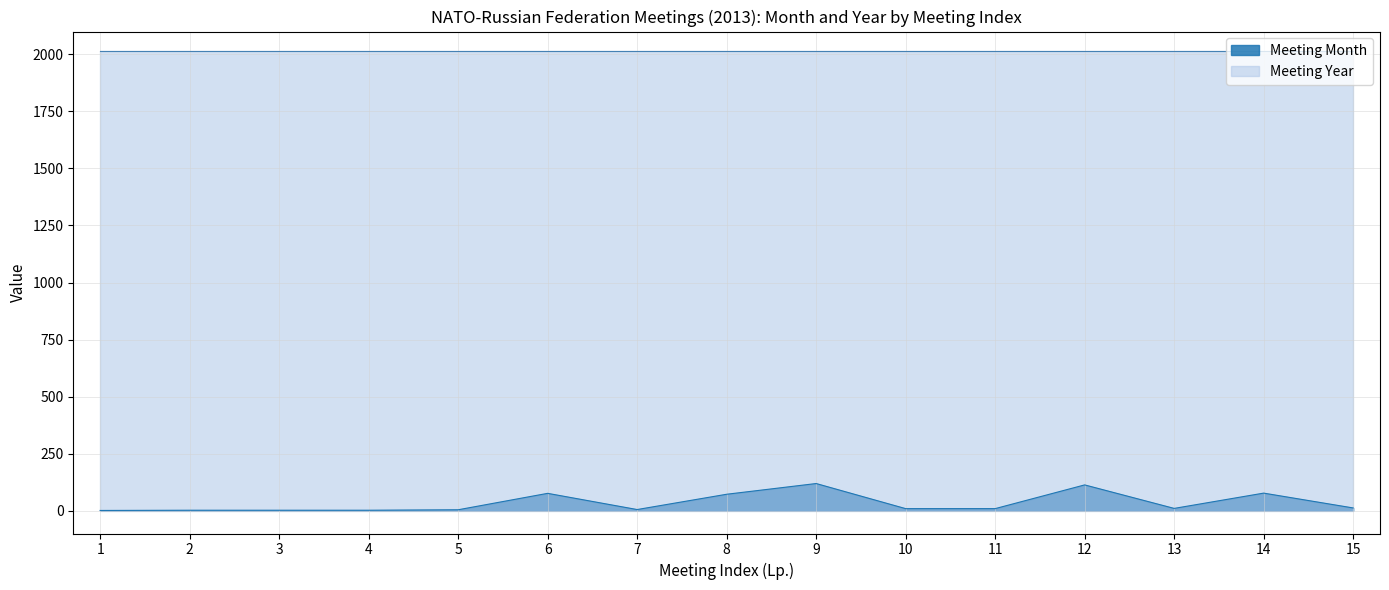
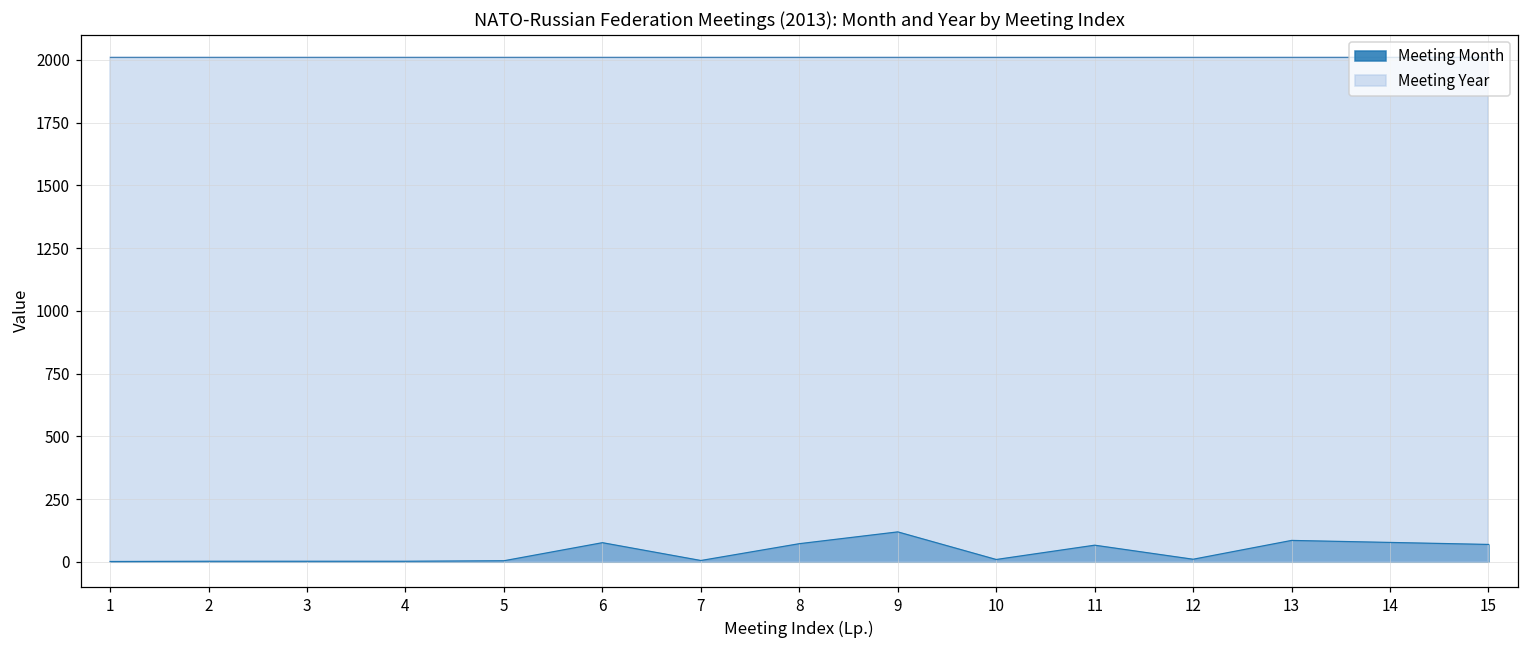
  {
    "Meeting Month": {
      "1": 0,
      "2": 0,
      "3": 0,
      "4": 0,
      "5": 0,
      "6": 80,
      "7": 10,
      "8": 70,
      "9": 120,
      "10": 10,
-     "11": 10,
-     "12": 110,
-     "13": 10,
+     "11": 70,
+     "12": 10,
+     "13": 90,
      "14": 80,
-     "15": 10
+     "15": 70
    },
    "Meeting Year": {
      "1": 2010,
      "2": 2010,
      "3": 2010,
      "4": 2010,
      "5": 2010,
      "6": 2010,
      "7": 2010,
      "8": 2010,
      "9": 2010,
      "10": 2010,
      "11": 2010,
      "12": 2010,
      "13": 2010
    }
  }
